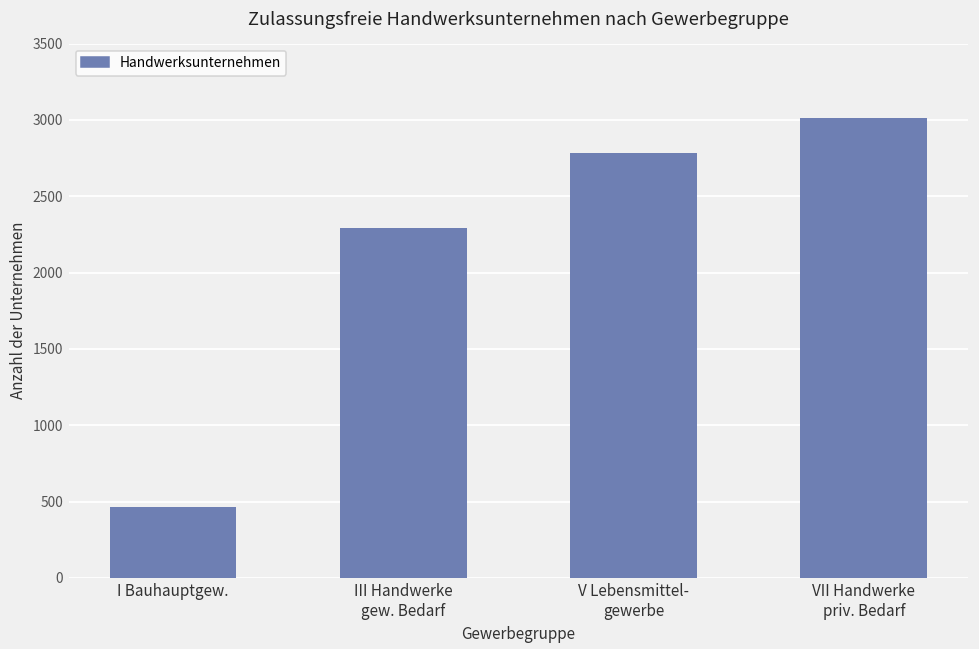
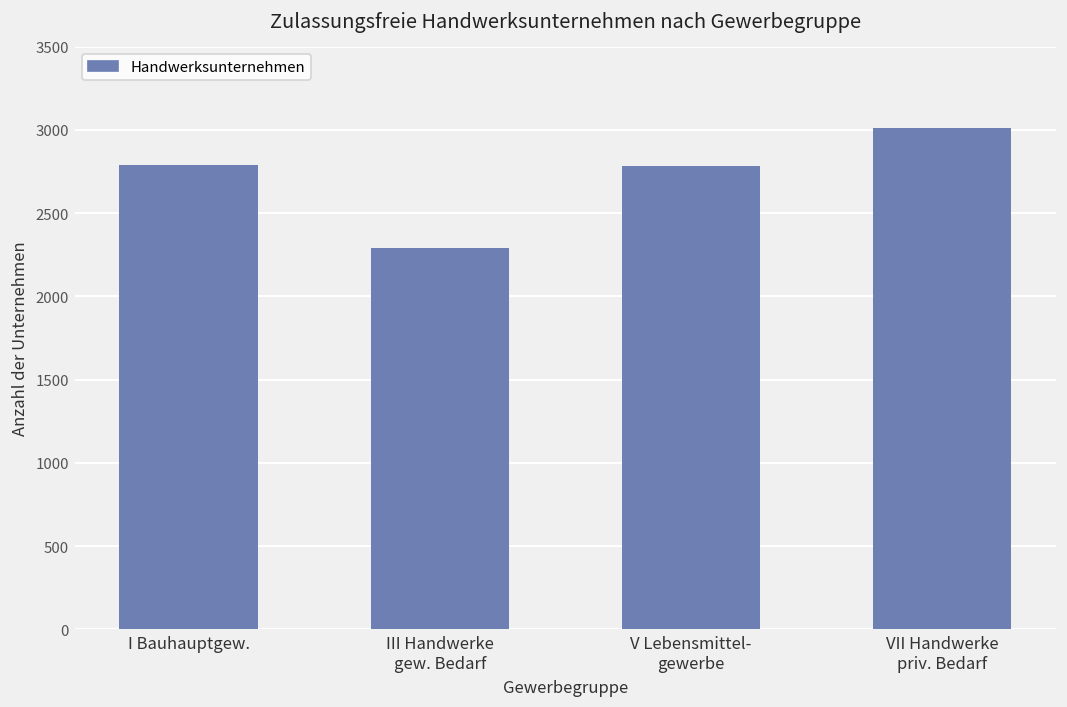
  {
-   "I Bauhauptgew.": 460,
+   "I Bauhauptgew.": 2790,
    "III Handwerke gew. Bedarf": 2290,
    "V Lebensmittel- gewerbe": 2780,
    "VII Handwerke priv. Bedarf": 3010
  }
